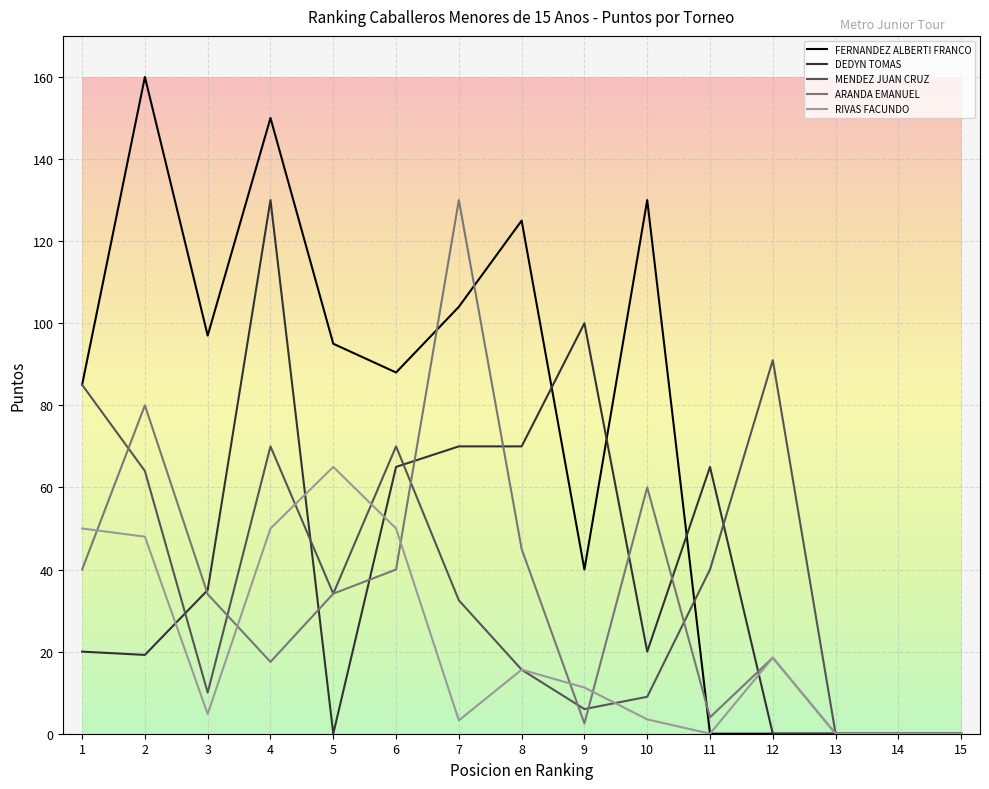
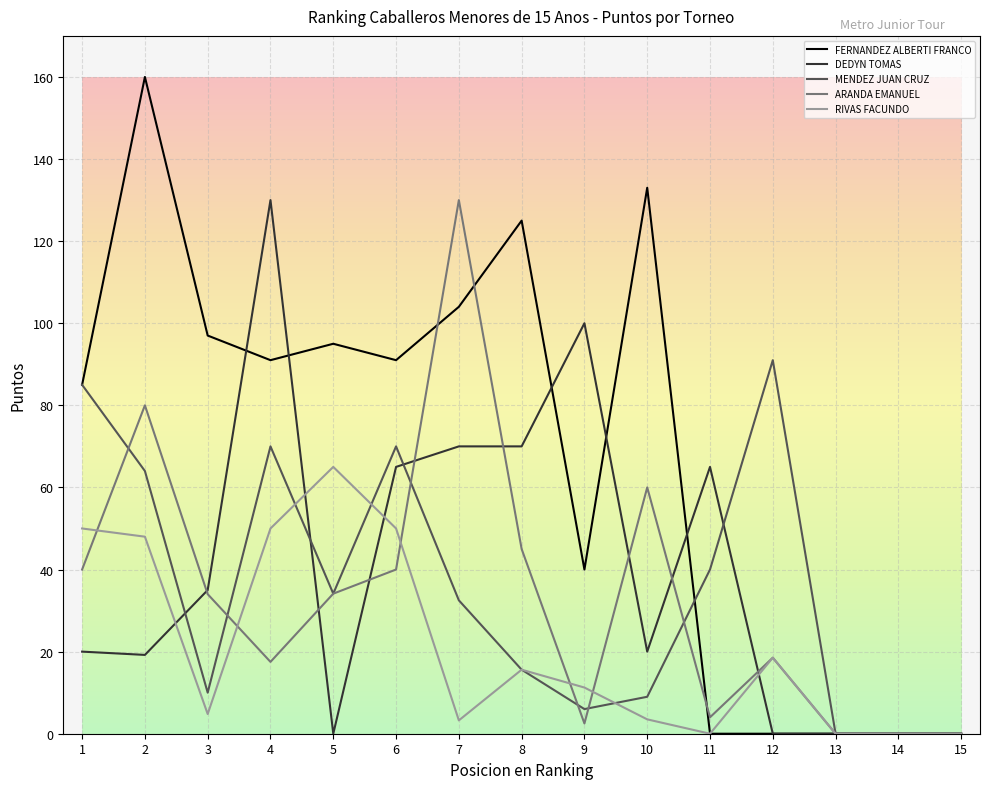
  {
    "FERNANDEZ ALBERTI FRANCO": {
      "2": 160,
      "3": 97,
-     "4": 150,
+     "4": 91,
      "5": 95,
-     "6": 88,
+     "6": 91,
      "7": 104,
      "8": 125,
      "9": 40,
-     "10": 130
+     "10": 133
    }
  }
